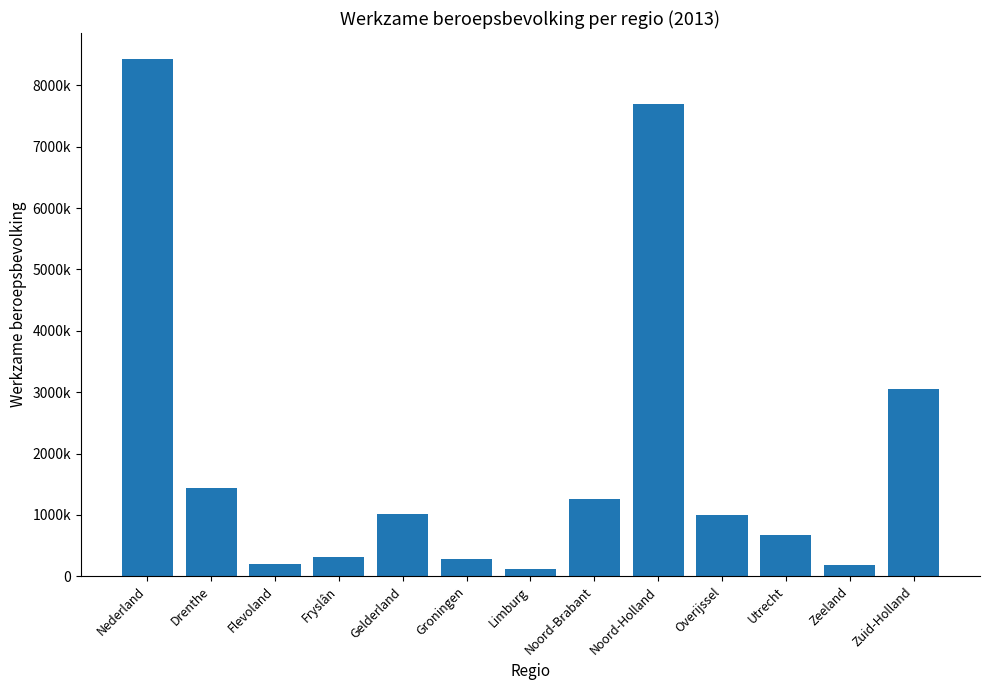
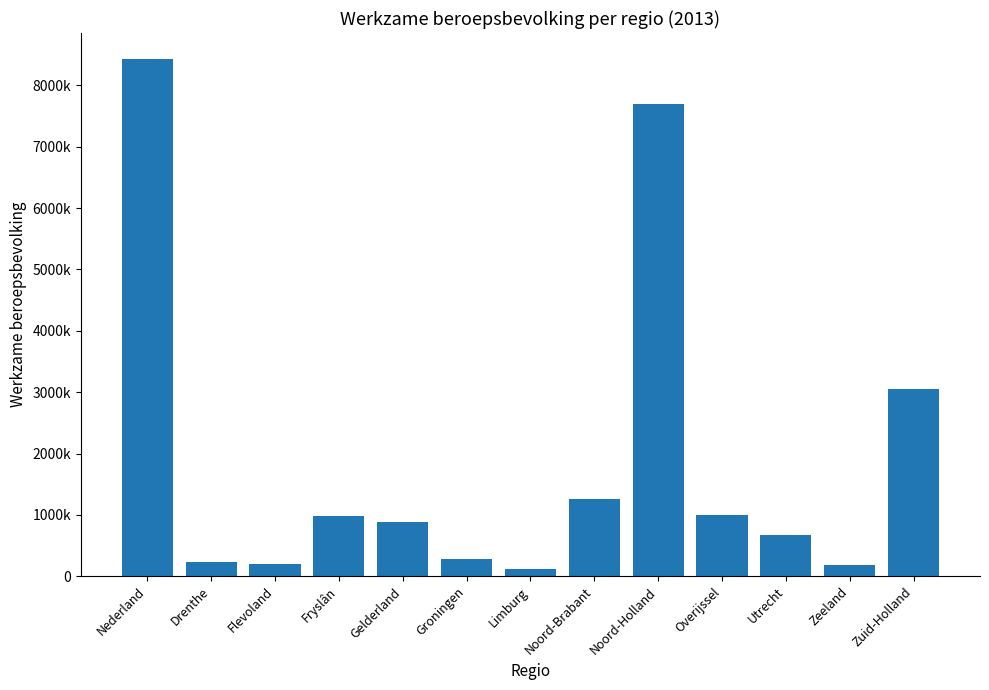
  {
    "Nederland": 8400000,
-   "Drenthe": 1400000,
+   "Drenthe": 200000,
    "Flevoland": 200000,
-   "Fryslân": 300000,
-   "Gelderland": 1000000,
+   "Fryslân": 1000000,
+   "Gelderland": 900000,
    "Groningen": 300000,
    "Limburg": 100000,
    "Noord-Brabant": 1300000,
    "Noord-Holland": 7700000,
    "Overijssel": 1000000,
    "Utrecht": 700000,
    "Zeeland": 200000,
    "Zuid-Holland": 3100000
  }
